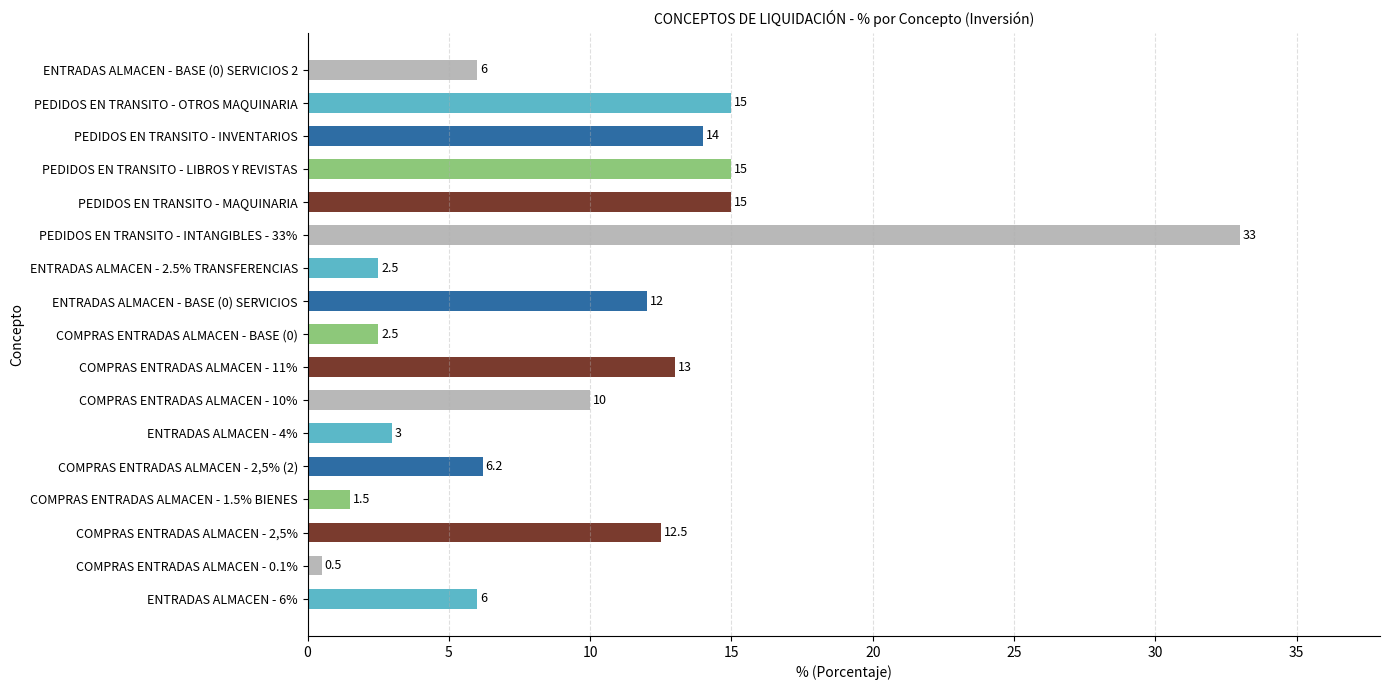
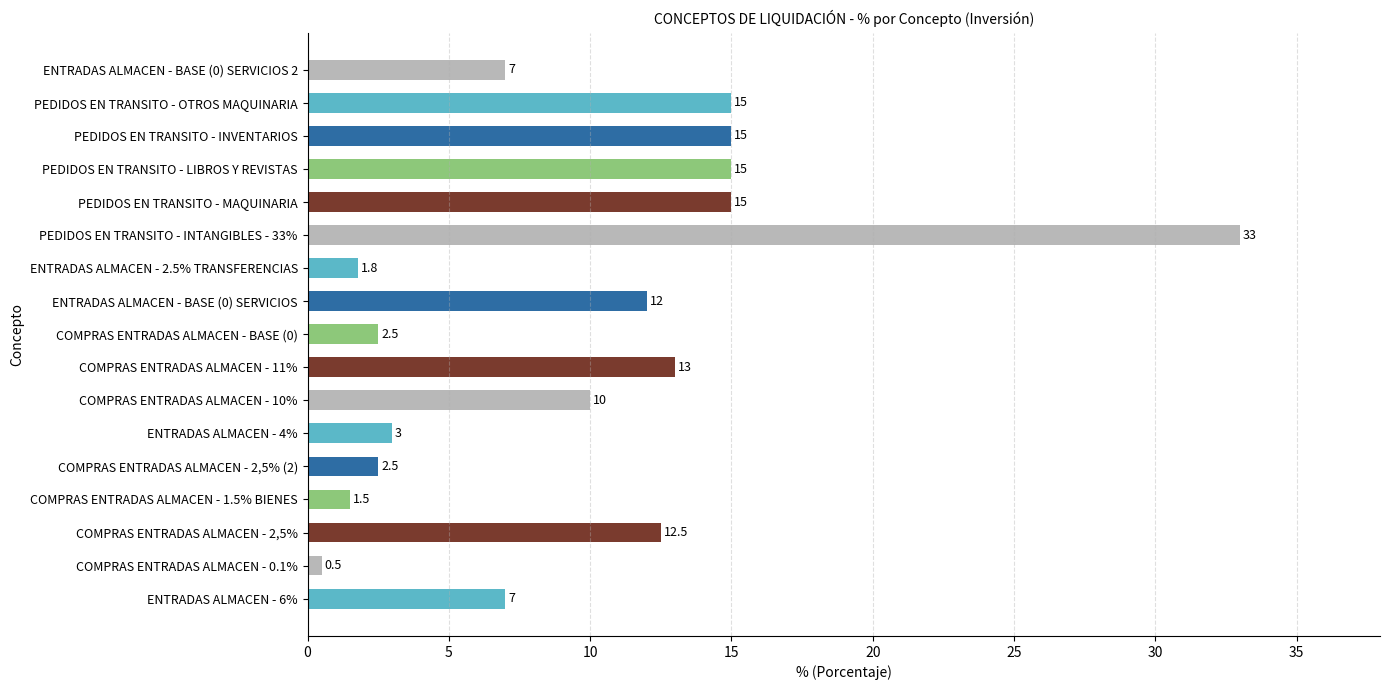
  {
-   "ENTRADAS ALMACEN - BASE (0) SERVICIOS 2": 6,
+   "ENTRADAS ALMACEN - BASE (0) SERVICIOS 2": 7,
    "PEDIDOS EN TRANSITO - OTROS MAQUINARIA": 15,
-   "PEDIDOS EN TRANSITO - INVENTARIOS": 14,
+   "PEDIDOS EN TRANSITO - INVENTARIOS": 15,
    "PEDIDOS EN TRANSITO - LIBROS Y REVISTAS": 15,
    "PEDIDOS EN TRANSITO - MAQUINARIA": 15,
    "PEDIDOS EN TRANSITO - INTANGIBLES - 33%": 33,
-   "ENTRADAS ALMACEN - 2.5% TRANSFERENCIAS": 2.5,
+   "ENTRADAS ALMACEN - 2.5% TRANSFERENCIAS": 1.8,
    "ENTRADAS ALMACEN - BASE (0) SERVICIOS": 12,
    "COMPRAS ENTRADAS ALMACEN - BASE (0)": 2.5,
    "COMPRAS ENTRADAS ALMACEN - 11%": 13,
    "COMPRAS ENTRADAS ALMACEN - 10%": 10,
    "ENTRADAS ALMACEN - 4%": 3,
-   "COMPRAS ENTRADAS ALMACEN - 2,5% (2)": 6.2,
+   "COMPRAS ENTRADAS ALMACEN - 2,5% (2)": 2.5,
    "COMPRAS ENTRADAS ALMACEN - 1.5% BIENES": 1.5,
    "COMPRAS ENTRADAS ALMACEN - 2,5%": 12.5,
    "COMPRAS ENTRADAS ALMACEN - 0.1%": 0.5,
-   "ENTRADAS ALMACEN - 6%": 6
+   "ENTRADAS ALMACEN - 6%": 7
  }
